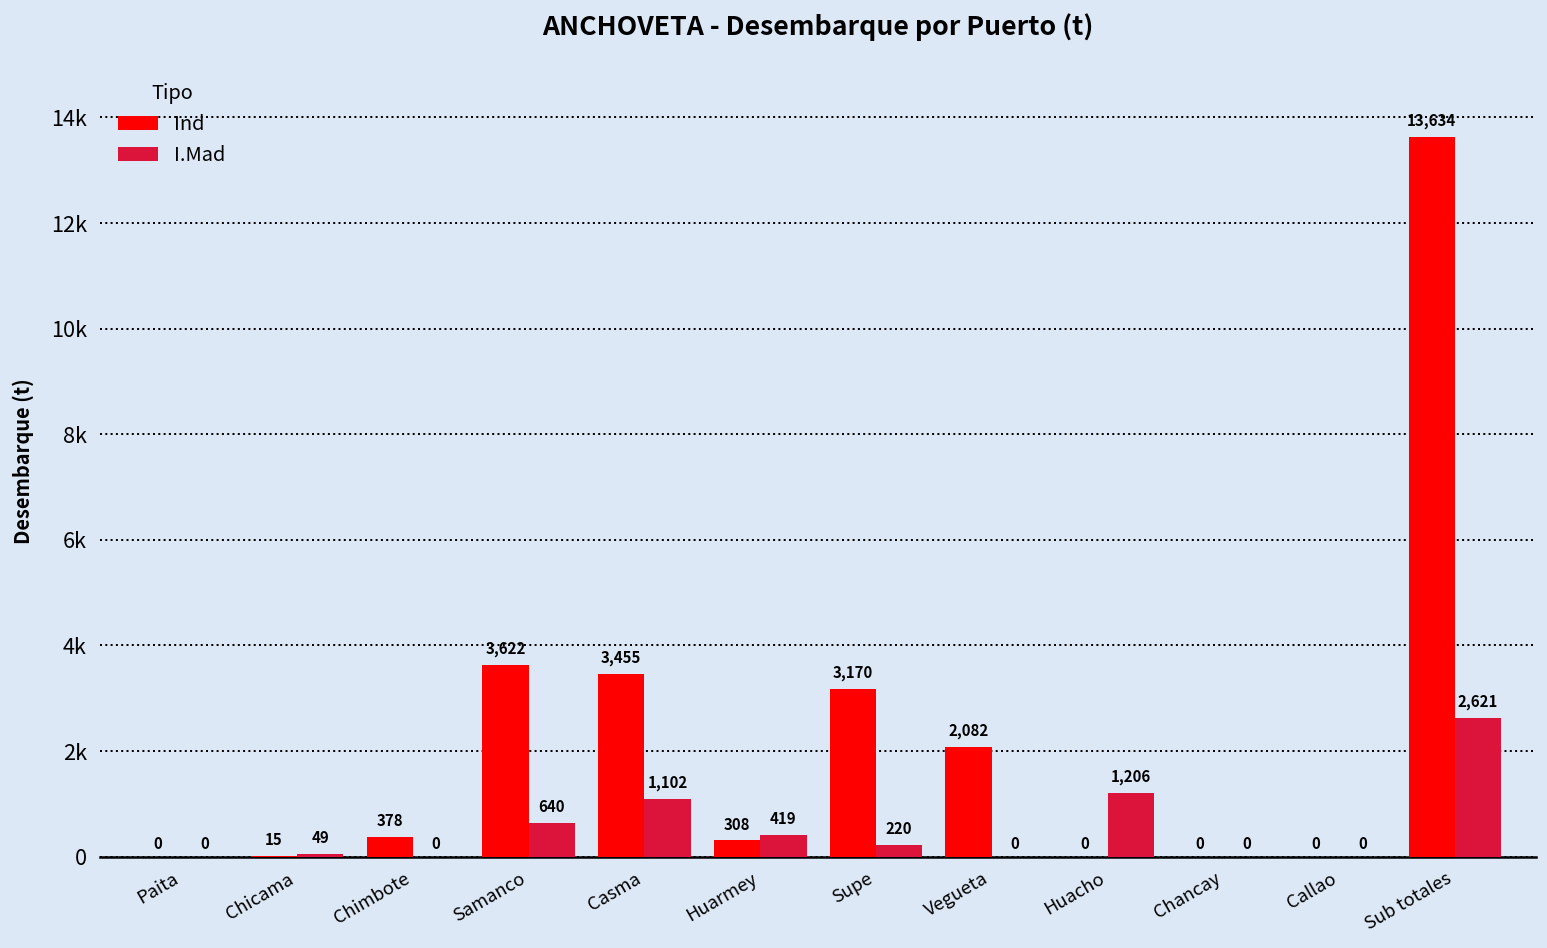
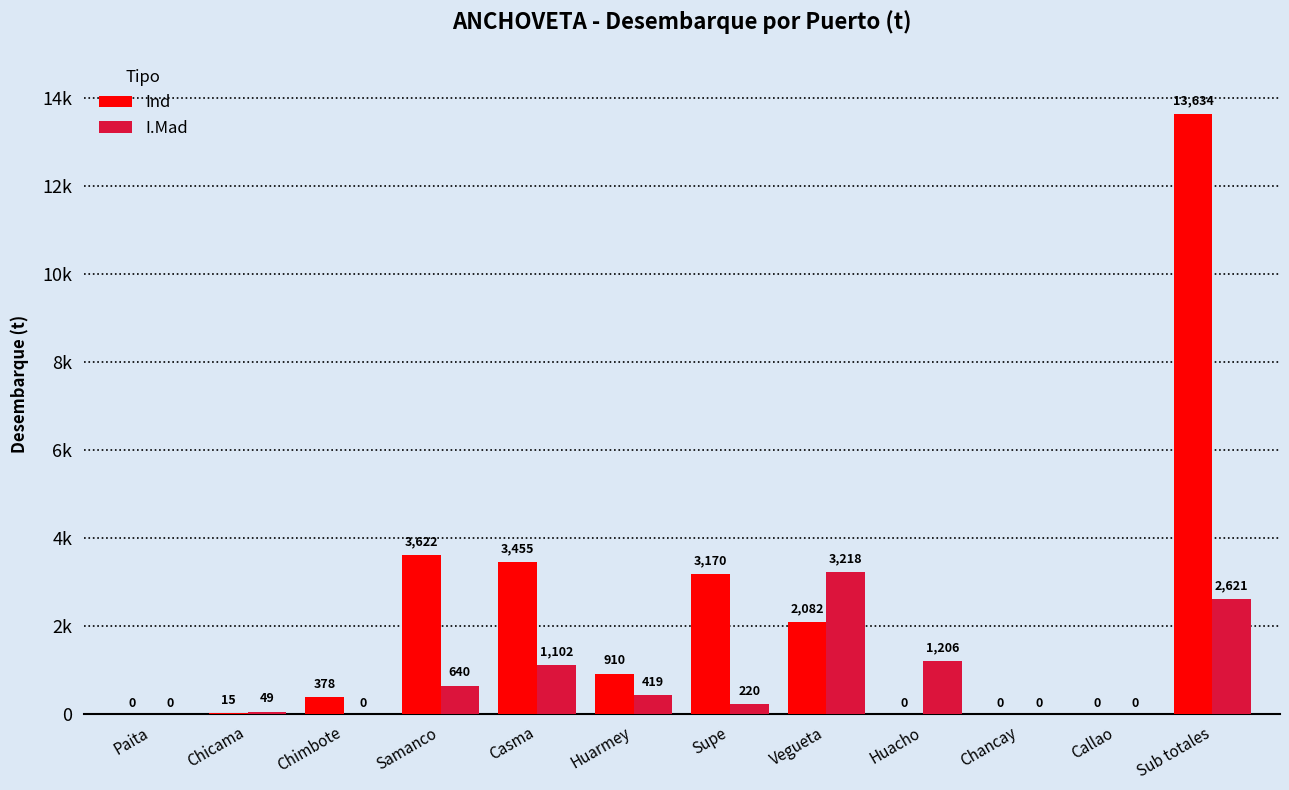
  {
    "Ind": {
      "Paita": "0",
      "Casma": "3,455",
-     "Huarmey": "308",
+     "Huarmey": "910",
      "Supe": "3,170",
      "Huacho": "0",
      "Chancay": "0",
      "Callao": "0",
      "Sub totales": "13,634"
    },
    "I.Mad": {
      "Paita": "0",
      "Chimbote": "0",
      "Samanco": "640",
      "Casma": "1,102",
      "Huarmey": "419",
      "Supe": "220",
-     "Vegueta": "0",
+     "Vegueta": "3,218",
      "Huacho": "1,206",
      "Chancay": "0",
      "Callao": "0"
    }
  }
